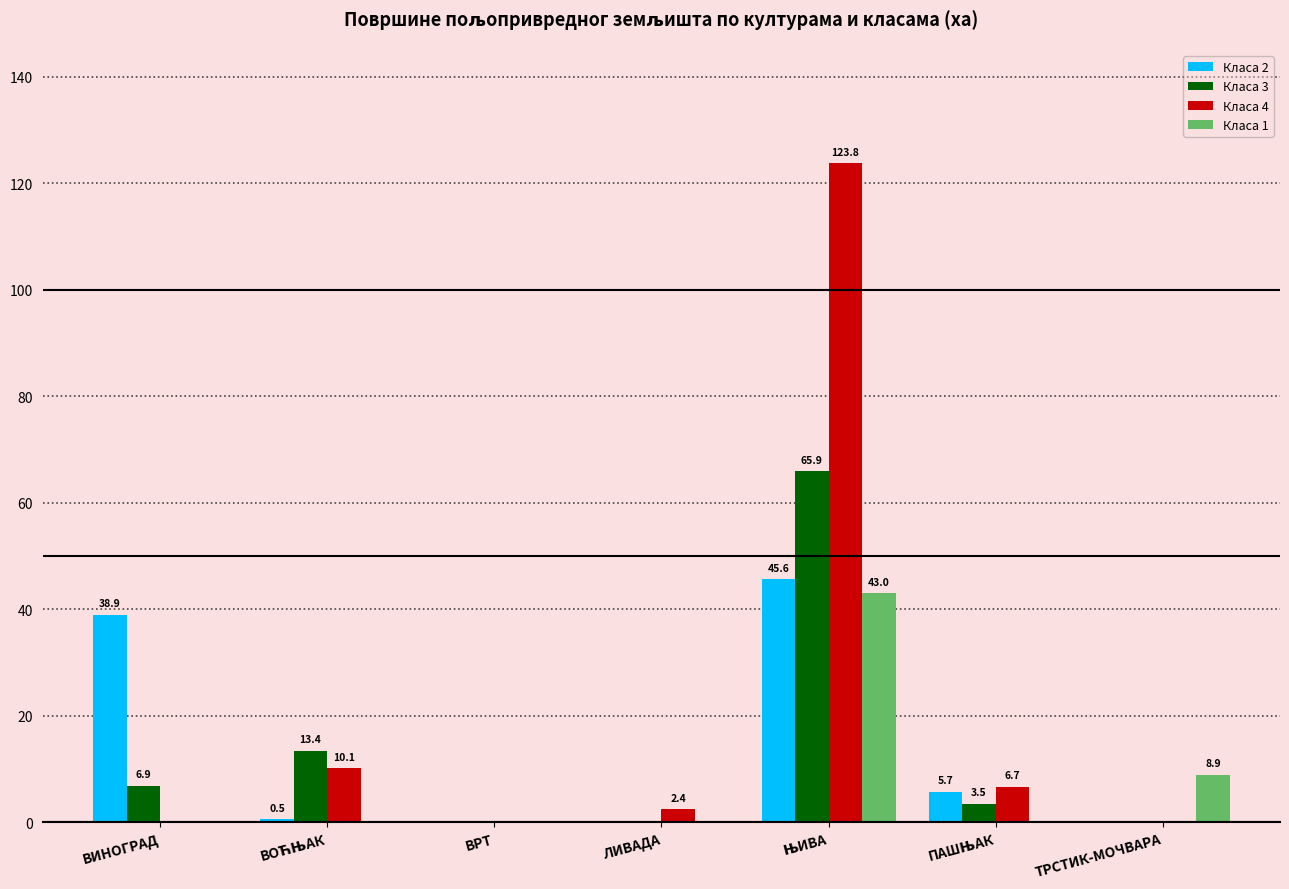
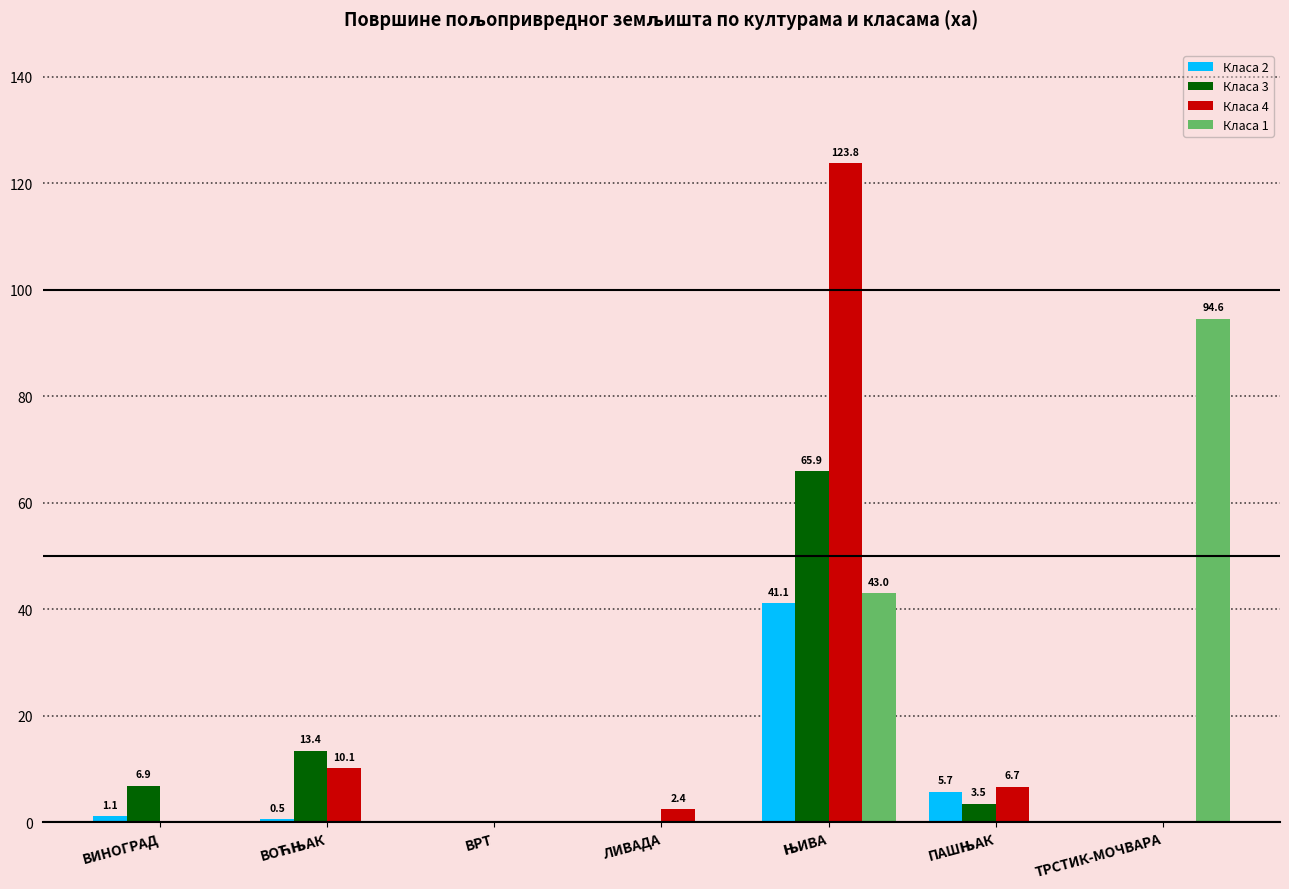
  {
    "Класа 2": {
-     "ВИНОГРАД": 38.9,
+     "ВИНОГРАД": 1.1,
      "ВОЋЊАК": 0.5,
-     "ЊИВА": 45.6,
+     "ЊИВА": 41.1,
      "ПАШЊАК": 5.7
    },
    "Класа 3": {
      "ВИНОГРАД": 6.9,
      "ВОЋЊАК": 13.4,
      "ЊИВА": 65.9,
      "ПАШЊАК": 3.5
    },
    "Класа 4": {
      "ВОЋЊАК": 10.1,
      "ЛИВАДА": 2.4,
      "ЊИВА": 123.8,
      "ПАШЊАК": 6.7
    },
    "Класа 1": {
      "ЊИВА": 43.0,
-     "ТРСТИК-МОЧВАРА": 8.9
+     "ТРСТИК-МОЧВАРА": 94.6
    }
  }
